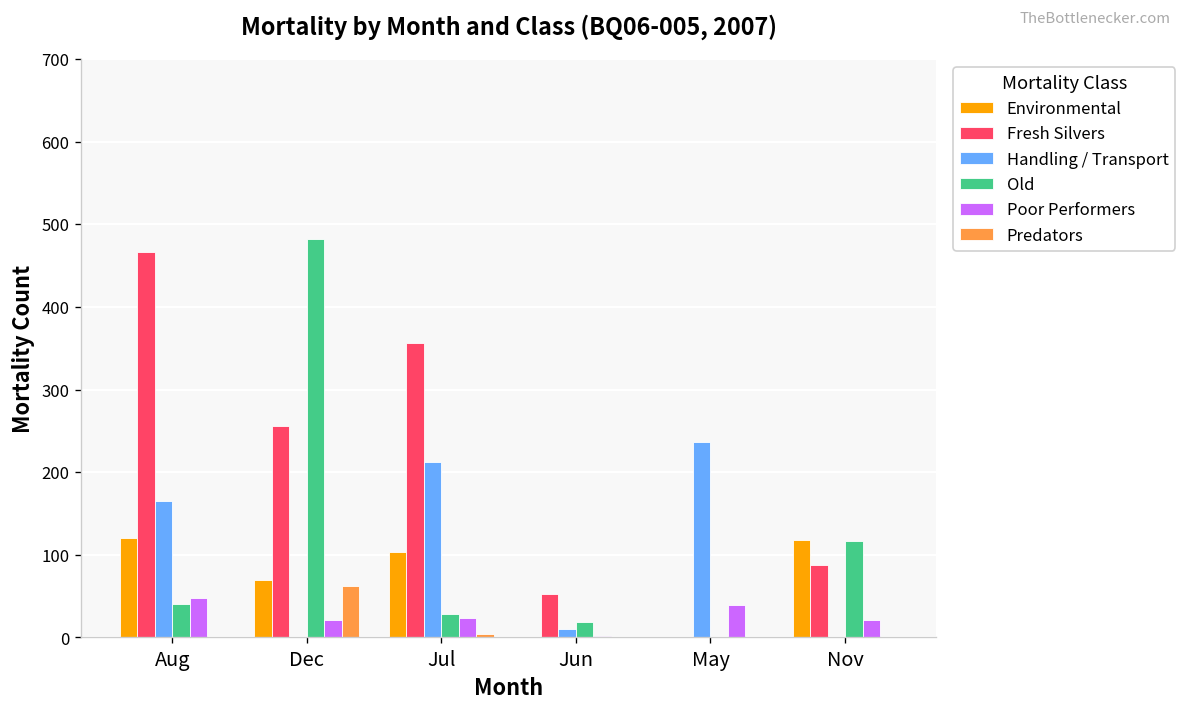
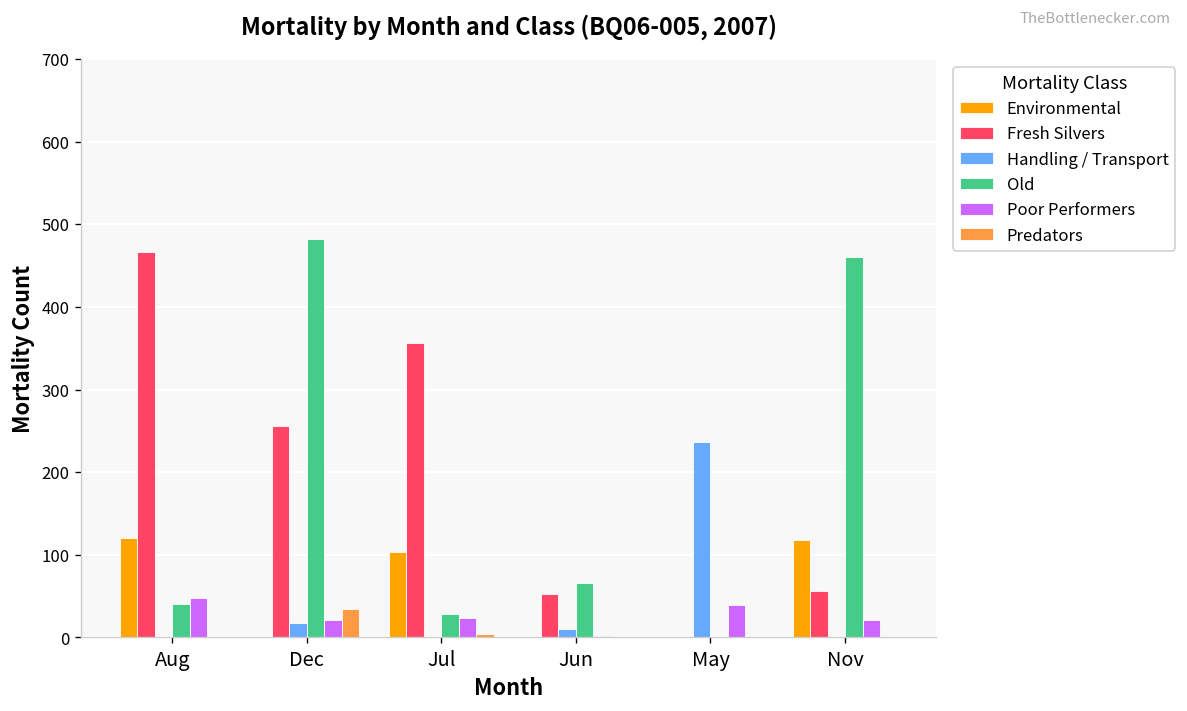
  {
    "Environmental": {
      "Aug": 120,
-     "Dec": 70,
+     "Dec": 0,
      "Jul": 100,
      "Jun": 0,
      "May": 0,
      "Nov": 120
    },
    "Fresh Silvers": {
      "Aug": 470,
      "Dec": 260,
      "Jul": 360,
      "Jun": 50,
      "May": 0,
-     "Nov": 90
+     "Nov": 60
    },
    "Handling / Transport": {
-     "Aug": 170,
-     "Dec": 0,
-     "Jul": 210,
+     "Aug": 0,
+     "Dec": 20,
+     "Jul": 0,
      "Jun": 10,
      "May": 240,
      "Nov": 0
    },
    "Old": {
      "Aug": 40,
      "Dec": 480,
      "Jul": 30,
-     "Jun": 20,
+     "Jun": 70,
      "May": 0,
-     "Nov": 120
+     "Nov": 460
    },
    "Poor Performers": {
      "Aug": 50,
      "Dec": 20,
      "Jul": 20,
      "May": 40,
      "Nov": 20
    },
    "Predators": {
      "Aug": 0,
-     "Dec": 60,
+     "Dec": 30,
      "Jul": 0,
      "May": 0,
      "Nov": 0
    }
  }
